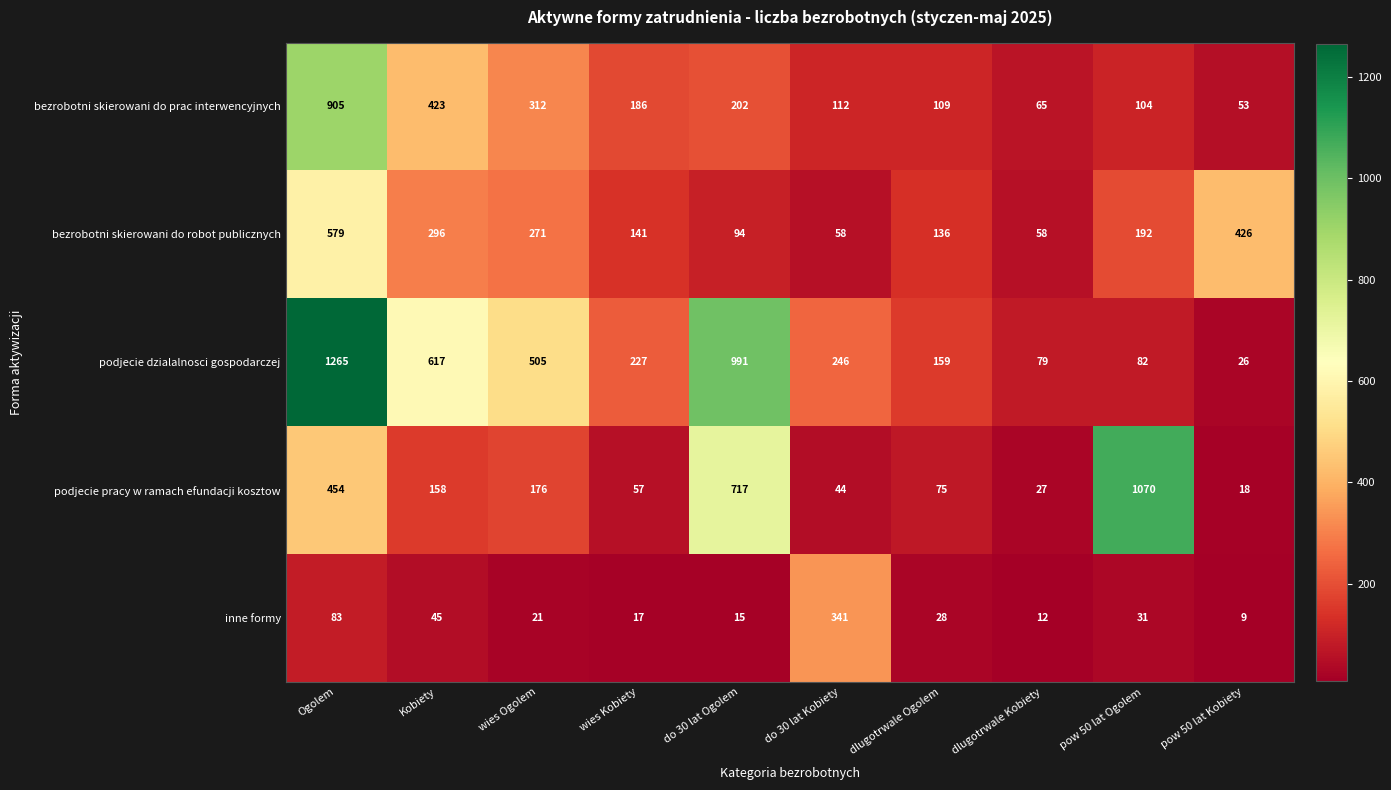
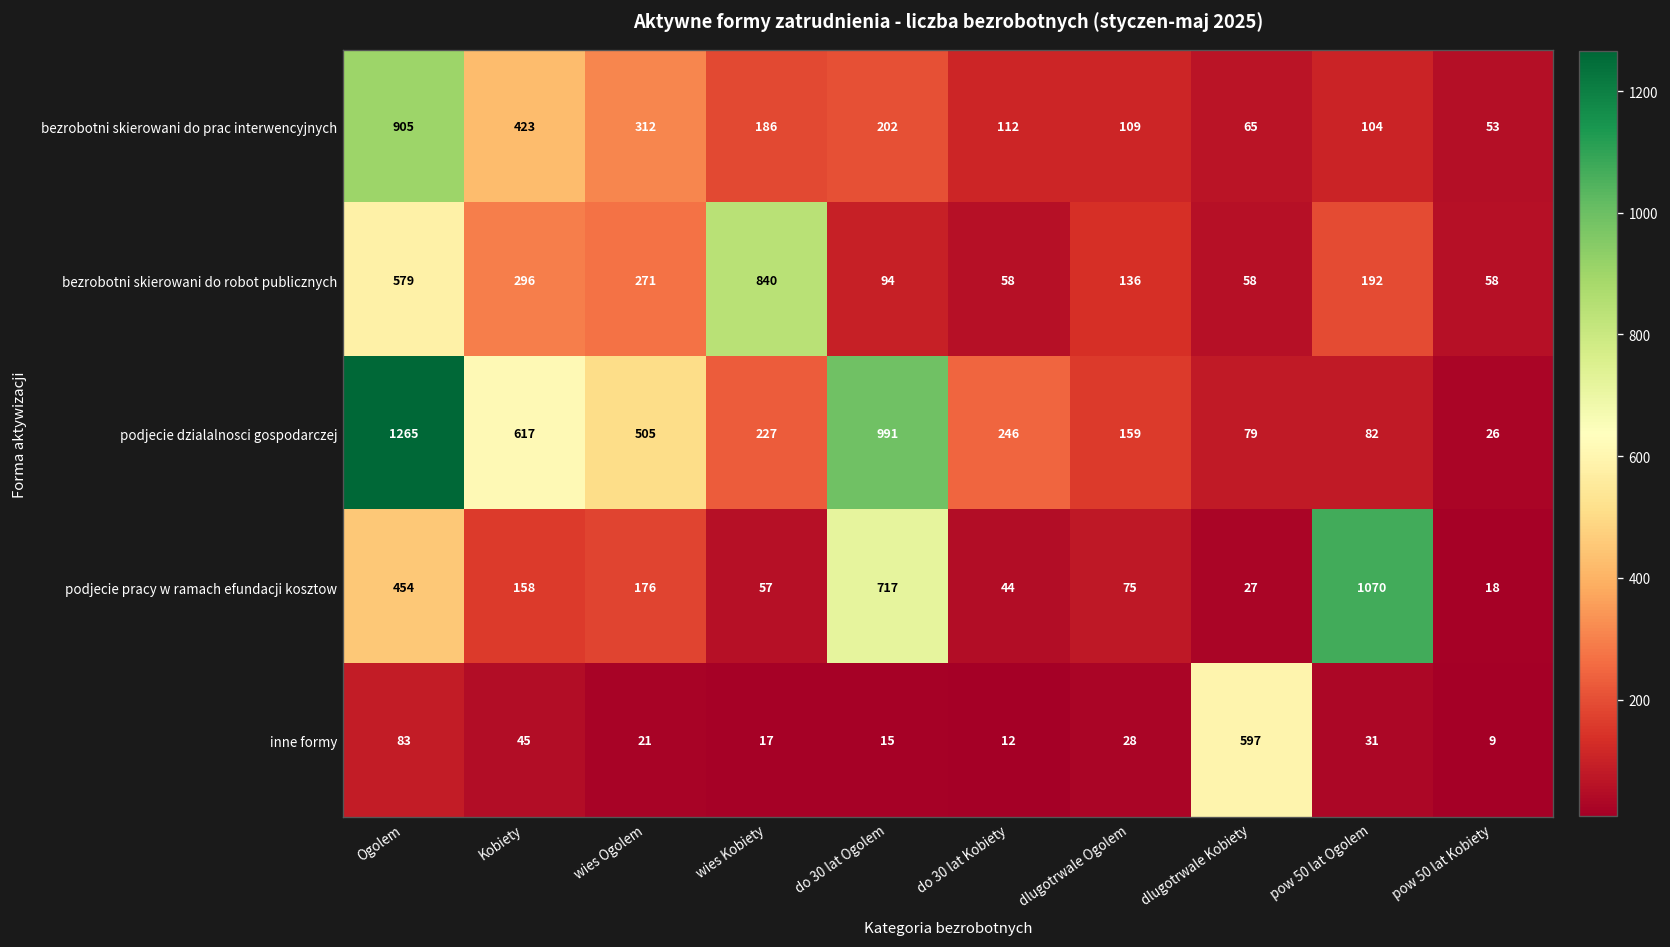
  {
    "bezrobotni skierowani do prac interwencyjnych": {
      "Ogolem": 905,
      "Kobiety": 423,
      "wies Ogolem": 312,
      "wies Kobiety": 186,
      "do 30 lat Ogolem": 202,
      "do 30 lat Kobiety": 112,
      "dlugotrwale Ogolem": 109,
      "dlugotrwale Kobiety": 65,
      "pow 50 lat Ogolem": 104,
      "pow 50 lat Kobiety": 53
    },
    "bezrobotni skierowani do robot publicznych": {
      "Ogolem": 579,
      "Kobiety": 296,
      "wies Ogolem": 271,
-     "wies Kobiety": 141,
+     "wies Kobiety": 840,
      "do 30 lat Ogolem": 94,
      "do 30 lat Kobiety": 58,
      "dlugotrwale Ogolem": 136,
      "dlugotrwale Kobiety": 58,
      "pow 50 lat Ogolem": 192,
-     "pow 50 lat Kobiety": 426
+     "pow 50 lat Kobiety": 58
    },
    "podjecie dzialalnosci gospodarczej": {
      "Ogolem": 1265,
      "Kobiety": 617,
      "wies Ogolem": 505,
      "wies Kobiety": 227,
      "do 30 lat Ogolem": 991,
      "do 30 lat Kobiety": 246,
      "dlugotrwale Ogolem": 159,
      "dlugotrwale Kobiety": 79,
      "pow 50 lat Ogolem": 82,
      "pow 50 lat Kobiety": 26
    },
    "podjecie pracy w ramach efundacji kosztow": {
      "Ogolem": 454,
      "Kobiety": 158,
      "wies Ogolem": 176,
      "wies Kobiety": 57,
      "do 30 lat Ogolem": 717,
      "do 30 lat Kobiety": 44,
      "dlugotrwale Ogolem": 75,
      "dlugotrwale Kobiety": 27,
      "pow 50 lat Ogolem": 1070,
      "pow 50 lat Kobiety": 18
    },
    "inne formy": {
      "Ogolem": 83,
      "Kobiety": 45,
      "wies Ogolem": 21,
      "wies Kobiety": 17,
      "do 30 lat Ogolem": 15,
-     "do 30 lat Kobiety": 341,
+     "do 30 lat Kobiety": 12,
      "dlugotrwale Ogolem": 28,
-     "dlugotrwale Kobiety": 12,
+     "dlugotrwale Kobiety": 597,
      "pow 50 lat Ogolem": 31,
      "pow 50 lat Kobiety": 9
    }
  }
